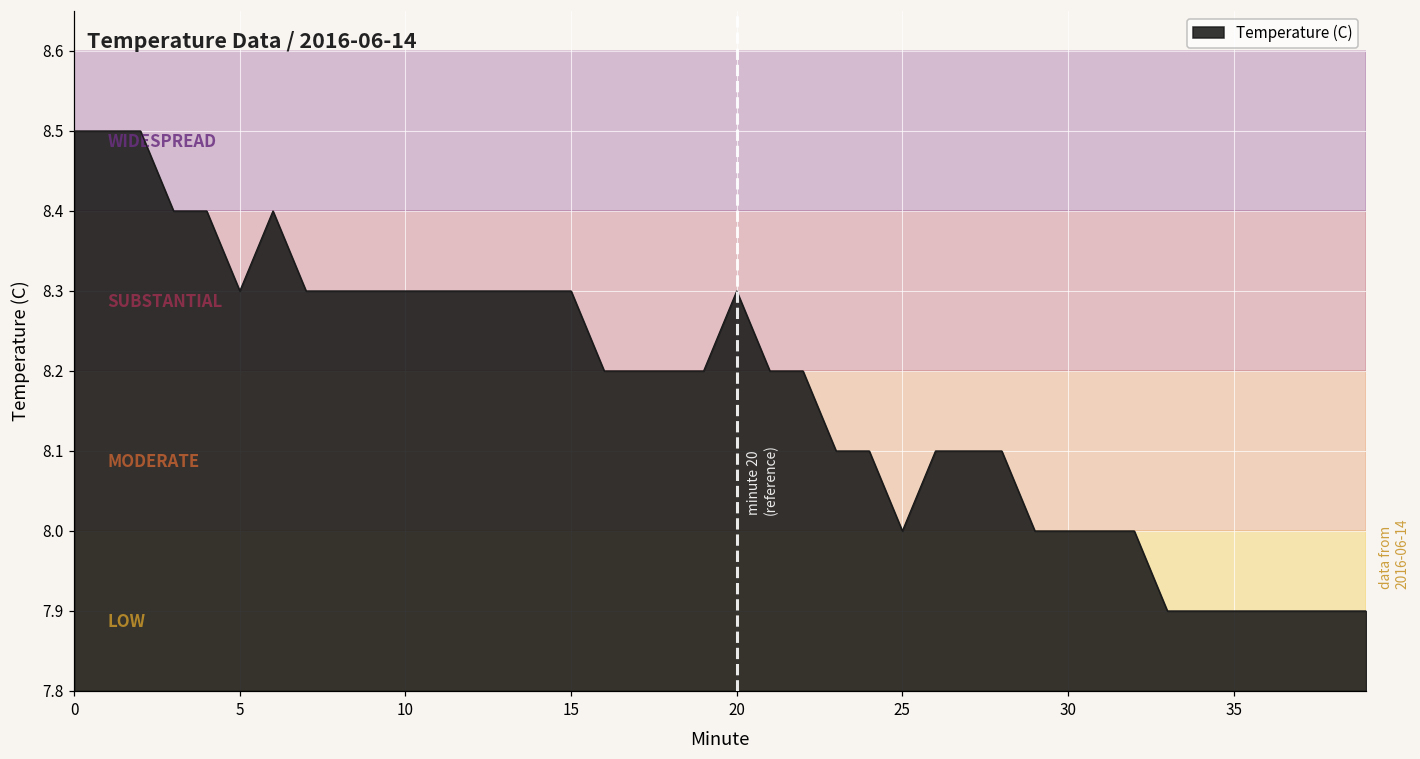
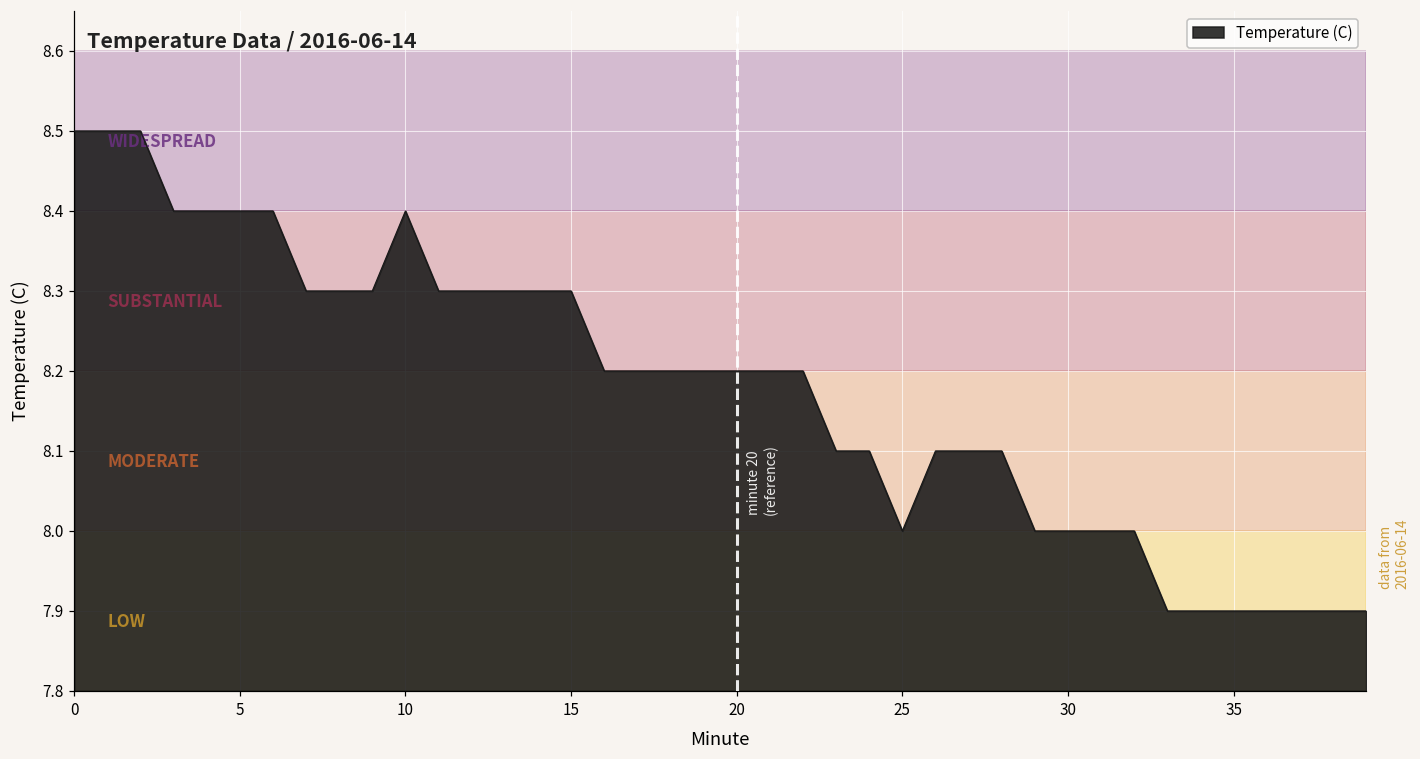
  {
    "0": 8.5,
-   "5": 8.3,
-   "10": 8.3,
+   "5": 8.4,
+   "10": 8.4,
    "15": 8.3,
-   "20": 8.3,
+   "20": 8.2,
    "25": 8.0,
    "30": 8.0,
    "35": 7.9
  }
